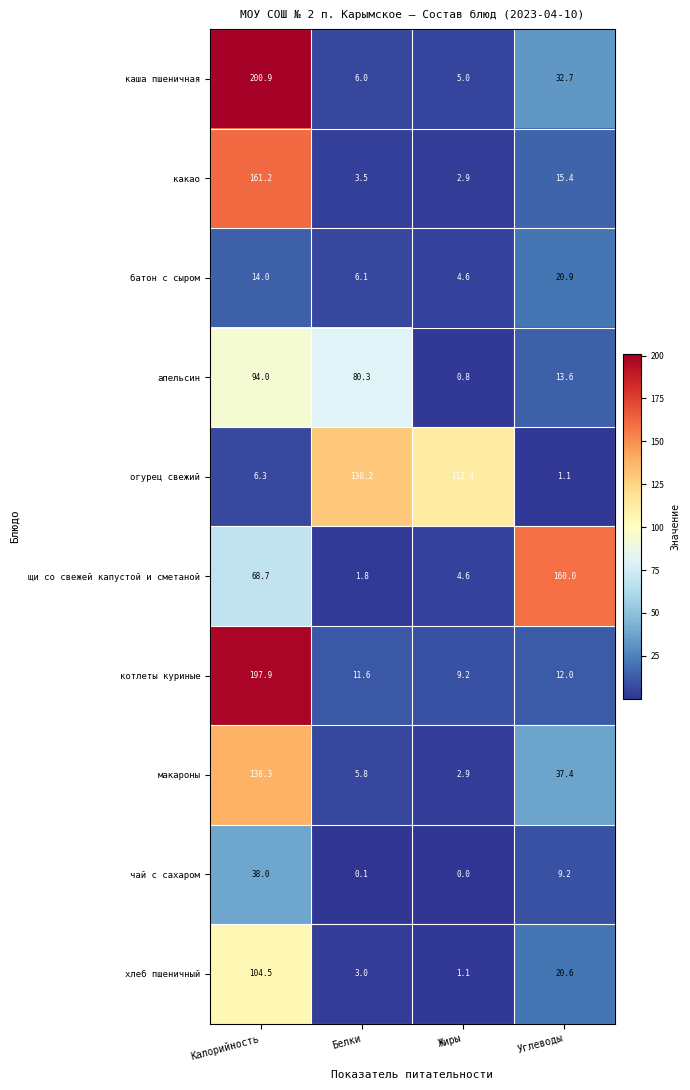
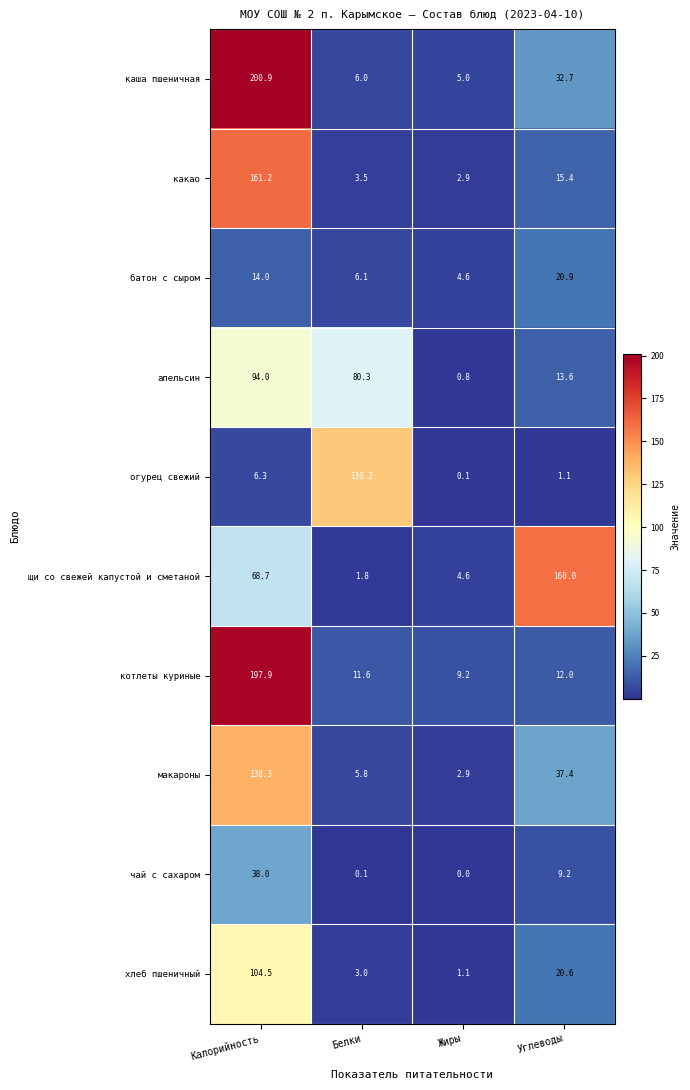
  {
    "каша пшеничная": {
      "Калорийность": 200.9,
      "Белки": 6.0,
      "Жиры": 5.0,
      "Углеводы": 32.7
    },
    "какао": {
      "Калорийность": 161.2,
      "Белки": 3.5,
      "Жиры": 2.9,
      "Углеводы": 15.4
    },
    "батон с сыром": {
      "Калорийность": 14.0,
      "Белки": 6.1,
      "Жиры": 4.6,
      "Углеводы": 20.9
    },
    "апельсин": {
      "Калорийность": 94.0,
      "Белки": 80.3,
      "Жиры": 0.8,
      "Углеводы": 13.6
    },
    "огурец свежий": {
      "Калорийность": 6.3,
      "Белки": 130.2,
-     "Жиры": 112.4,
+     "Жиры": 0.1,
      "Углеводы": 1.1
    },
    "щи со свежей капустой и сметаной": {
      "Калорийность": 68.7,
      "Белки": 1.8,
      "Жиры": 4.6,
      "Углеводы": 160.0
    },
    "котлеты куриные": {
      "Калорийность": 197.9,
      "Белки": 11.6,
      "Жиры": 9.2,
      "Углеводы": 12.0
    },
    "макароны": {
      "Калорийность": 138.3,
      "Белки": 5.8,
      "Жиры": 2.9,
      "Углеводы": 37.4
    },
    "чай с сахаром": {
      "Калорийность": 38.0,
      "Белки": 0.1,
      "Жиры": 0.0,
      "Углеводы": 9.2
    },
    "хлеб пшеничный": {
      "Калорийность": 104.5,
      "Белки": 3.0,
      "Жиры": 1.1,
      "Углеводы": 20.6
    }
  }
